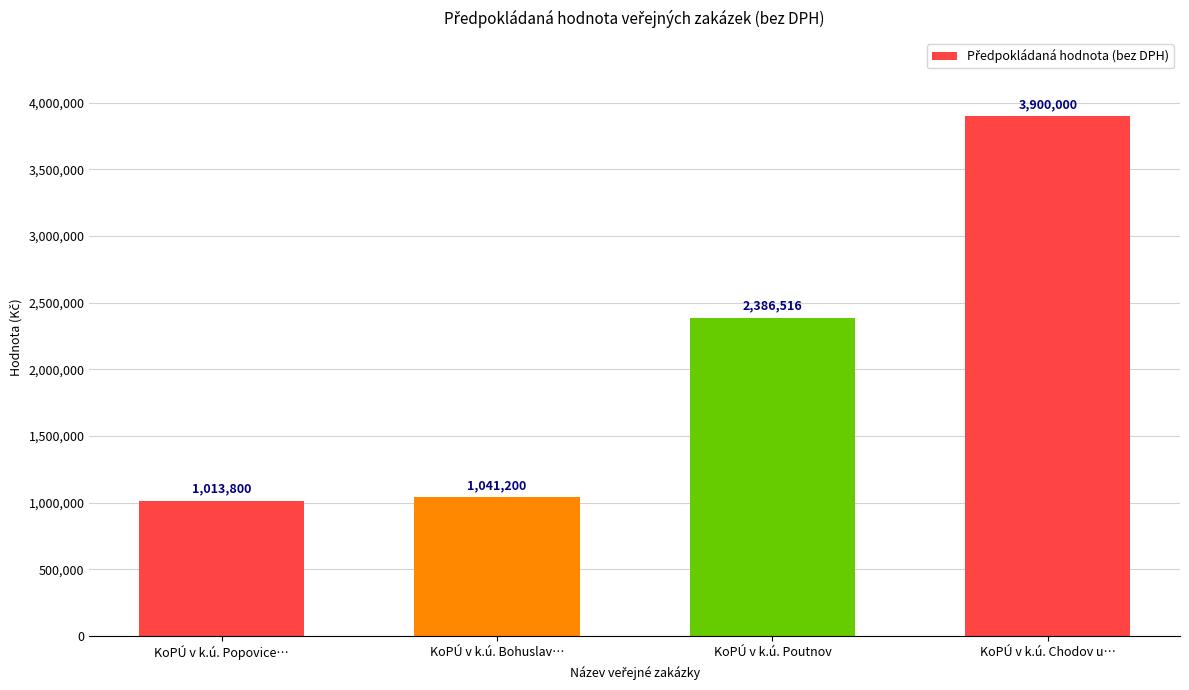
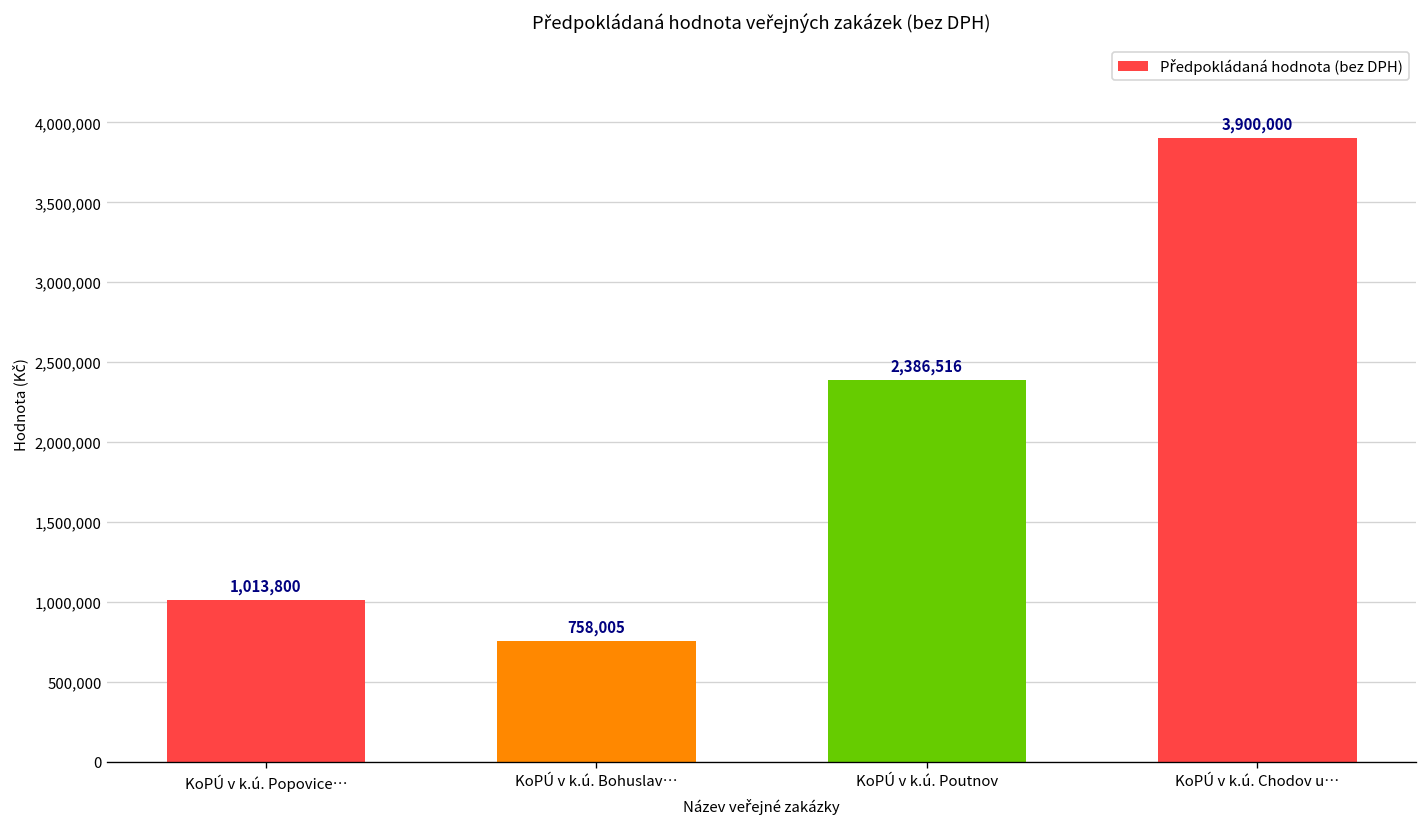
  {
    "KoPÚ v k.ú. Popovice…": "1,013,800",
-   "KoPÚ v k.ú. Bohuslav…": "1,041,200",
+   "KoPÚ v k.ú. Bohuslav…": "758,005",
    "KoPÚ v k.ú. Poutnov": "2,386,516",
    "KoPÚ v k.ú. Chodov u…": "3,900,000"
  }
